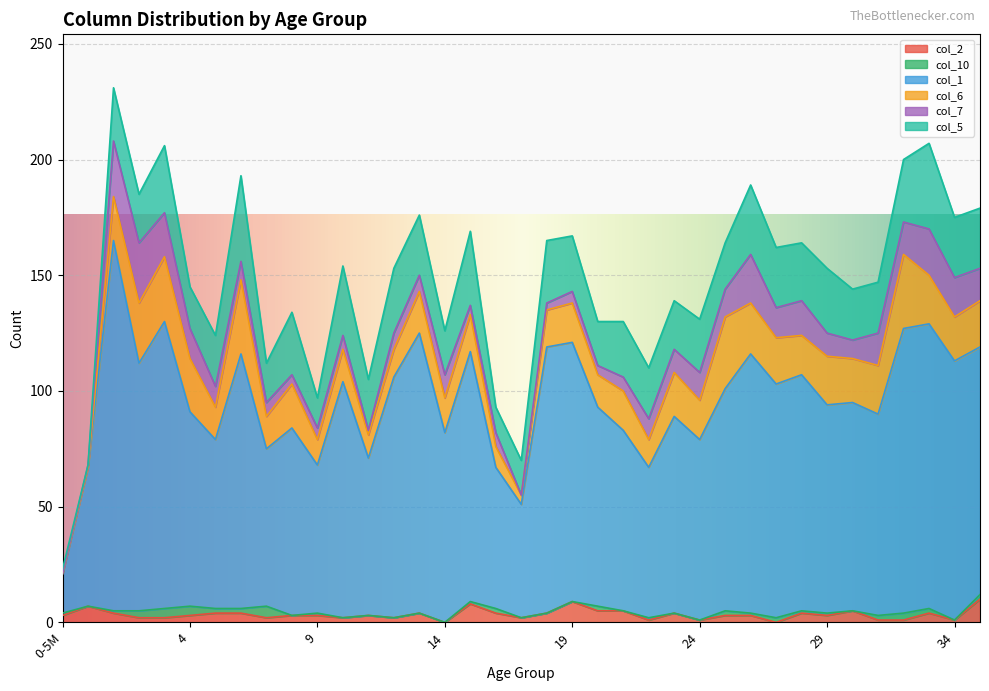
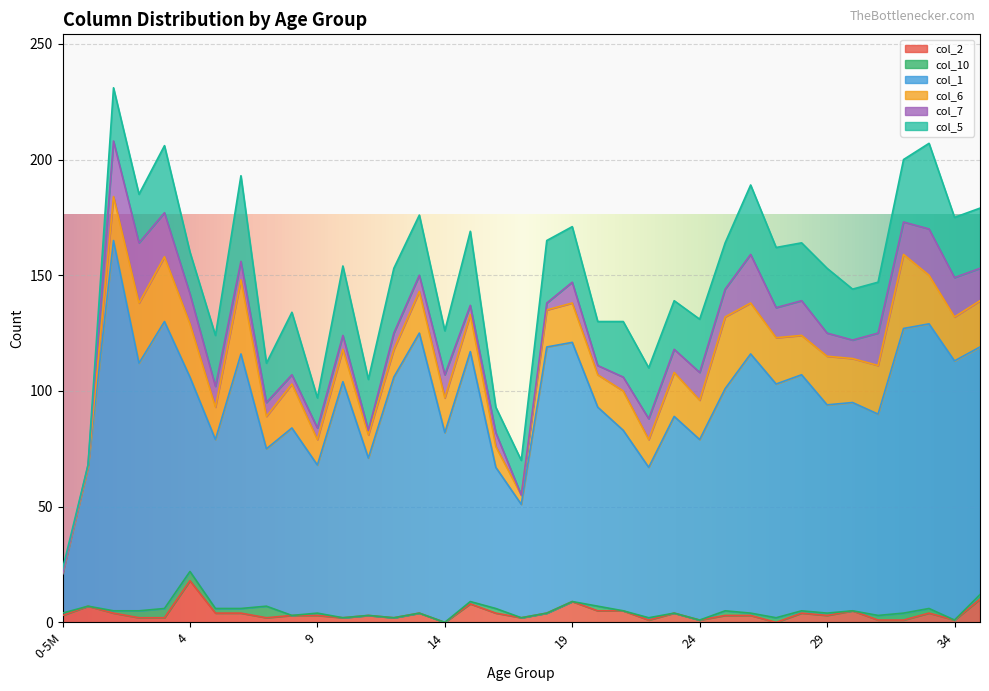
  {
    "col_2": {
-     "4": 3
+     "4": 18
    },
    "col_1": {
      "4": 84,
      "9": 64,
      "14": 82,
      "19": 112,
      "24": 78,
      "29": 90,
      "34": 112
    },
    "col_6": {
      "4": 23,
      "9": 11,
      "14": 15,
      "19": 17,
      "24": 17,
      "29": 21,
      "34": 19
    },
    "col_7": {
      "4": 13,
      "9": 5,
      "14": 10,
-     "19": 5,
+     "19": 9,
      "24": 12,
      "29": 10,
      "34": 17
    },
    "col_5": {
      "0-5M": 2,
      "4": 18,
      "9": 13,
      "14": 19,
      "19": 24,
      "24": 23,
      "29": 28,
      "34": 26
    }
  }
